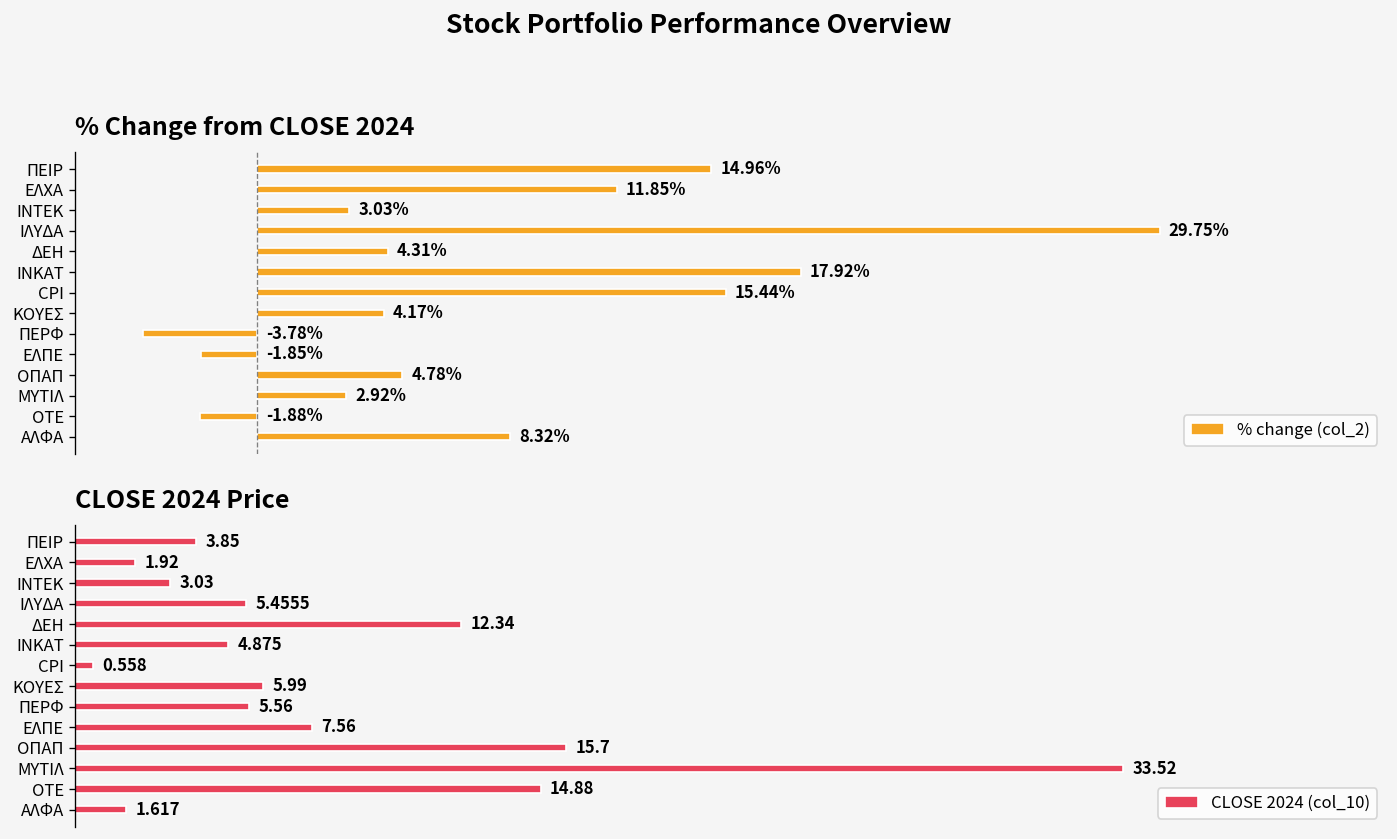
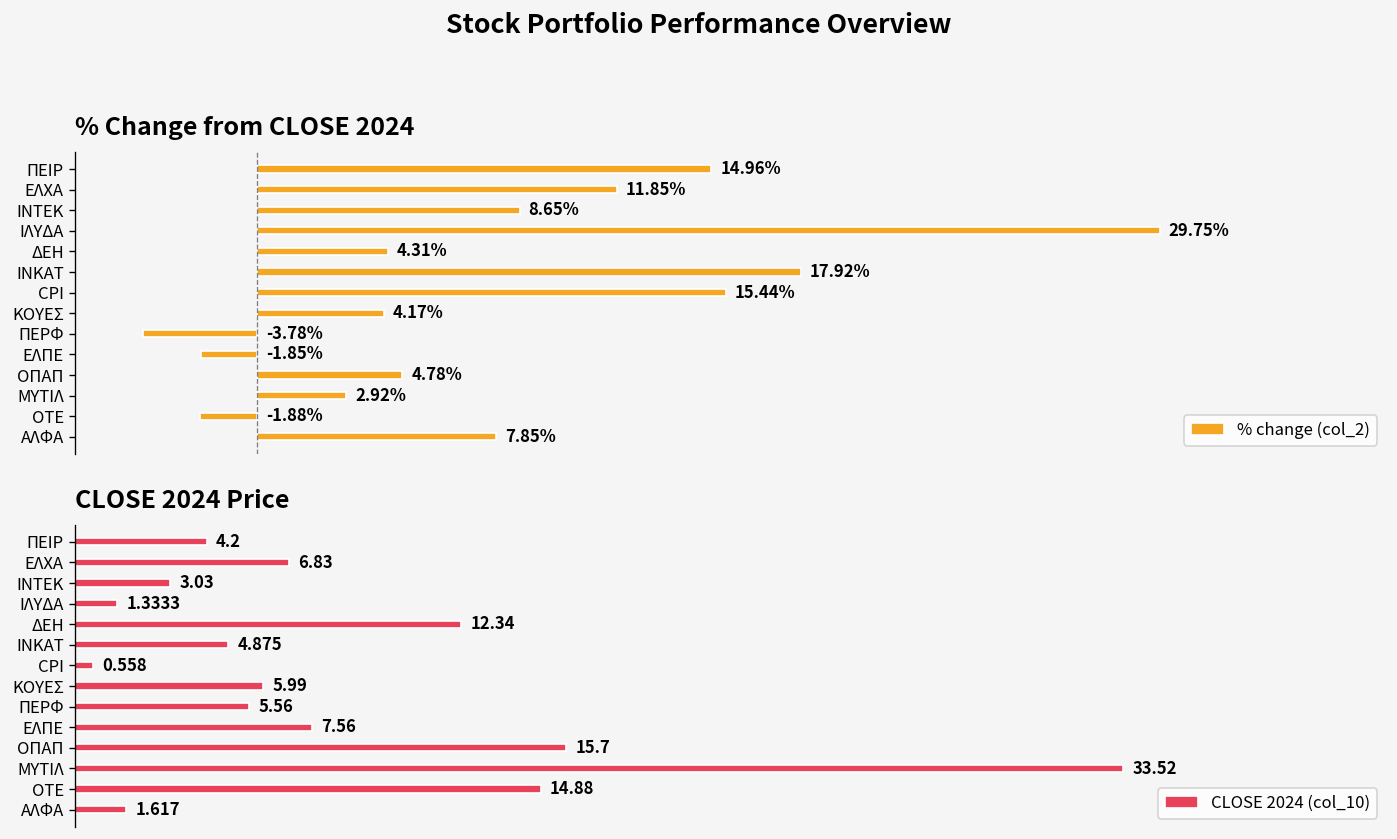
  {
    "% Change from CLOSE 2024": {
      "ΠΕΙΡ": "14.96%",
      "ΕΛΧΑ": "11.85%",
-     "ΙΝΤΕΚ": "3.03%",
+     "ΙΝΤΕΚ": "8.65%",
      "ΙΛΥΔΑ": "29.75%",
      "ΔΕΗ": "4.31%",
      "INKAT": "17.92%",
      "CPI": "15.44%",
      "ΚΟΥΕΣ": "4.17%",
      "ΟΠΑΠ": "4.78%",
      "ΜΥΤΙΛ": "2.92%",
-     "ΑΛΦΑ": "8.32%"
+     "ΑΛΦΑ": "7.85%"
    },
    "CLOSE 2024 Price": {
-     "ΠΕΙΡ": "3.85",
-     "ΕΛΧΑ": "1.92",
+     "ΠΕΙΡ": "4.2",
+     "ΕΛΧΑ": "6.83",
      "ΙΝΤΕΚ": "3.03",
-     "ΙΛΥΔΑ": "5.4555",
+     "ΙΛΥΔΑ": "1.3333",
      "ΔΕΗ": "12.34",
      "INKAT": "4.875",
      "CPI": "0.558",
      "ΚΟΥΕΣ": "5.99",
      "ΠΕΡΦ": "5.56",
      "ΕΛΠΕ": "7.56",
      "ΟΠΑΠ": "15.7",
      "ΜΥΤΙΛ": "33.52",
      "ΟΤΕ": "14.88",
      "ΑΛΦΑ": "1.617"
    }
  }
